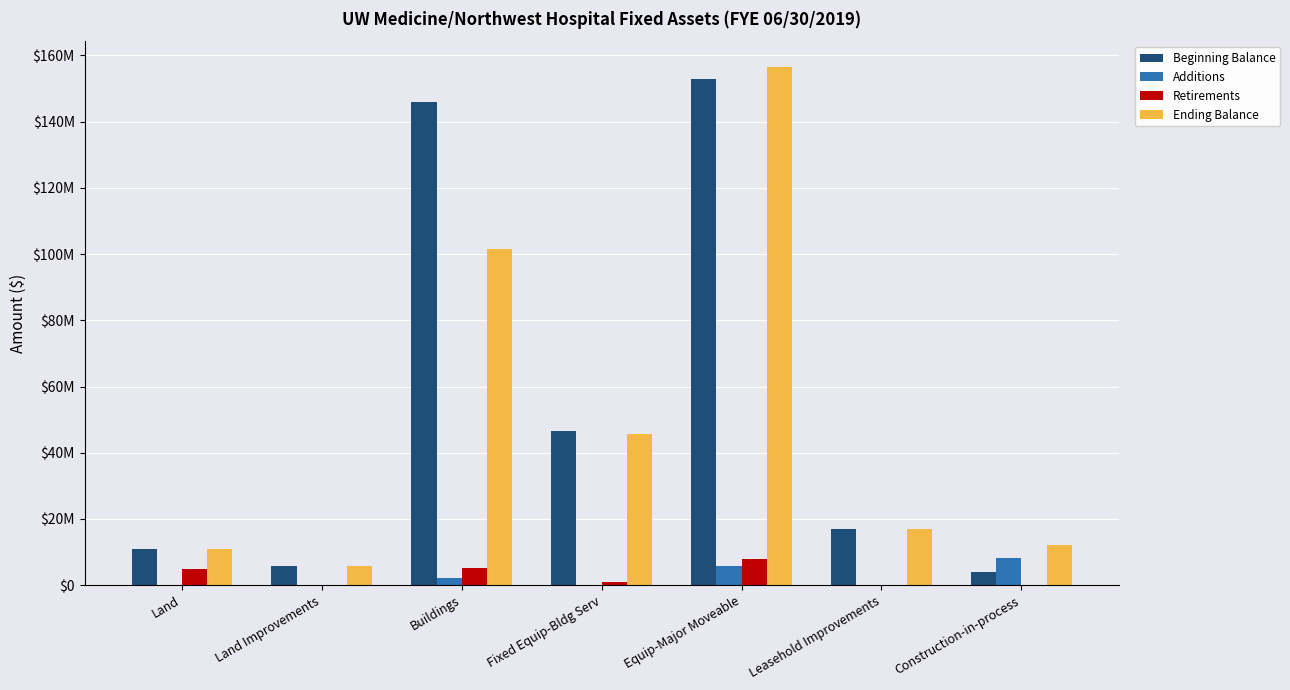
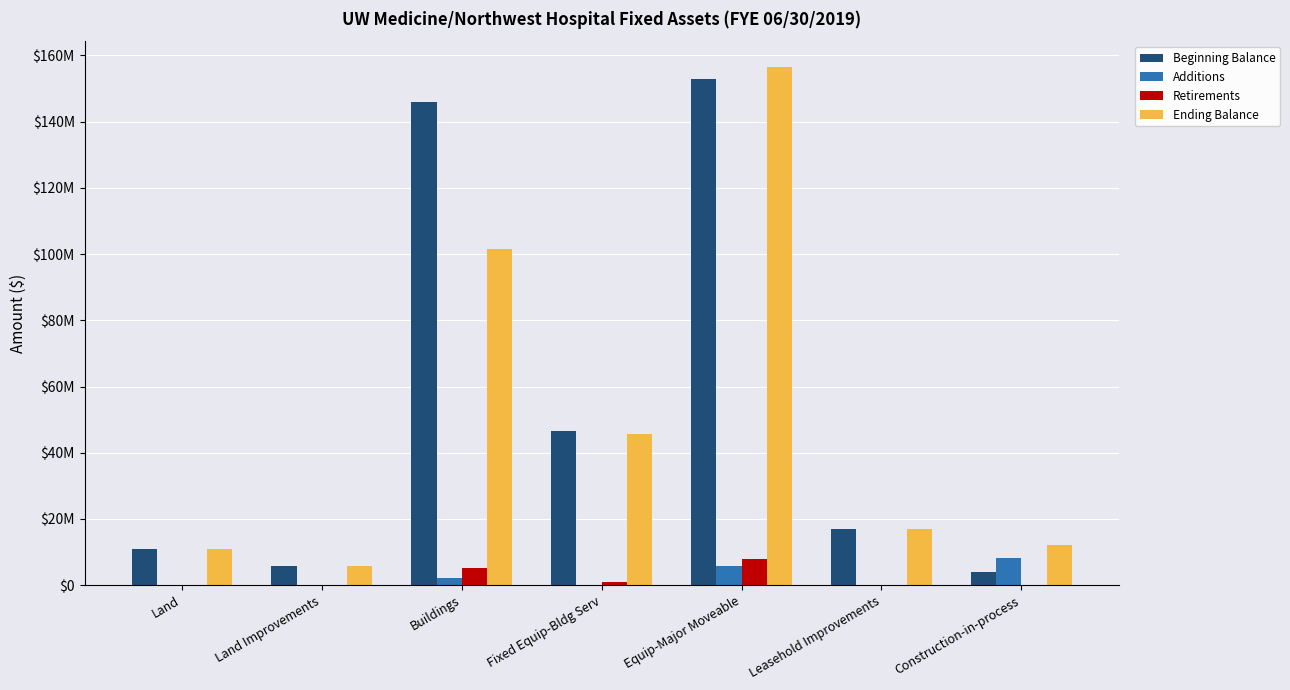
  {
    "Beginning Balance": {
      "Land": "$11000000",
      "Land Improvements": "$6000000",
      "Buildings": "$146000000",
      "Fixed Equip-Bldg Serv": "$47000000",
      "Equip-Major Moveable": "$153000000",
      "Leasehold Improvements": "$17000000",
      "Construction-in-process": "$4000000"
    },
    "Additions": {
      "Land Improvements": "$0",
      "Buildings": "$2000000",
      "Fixed Equip-Bldg Serv": "$0",
      "Equip-Major Moveable": "$6000000",
      "Construction-in-process": "$8000000"
    },
    "Retirements": {
-     "Land": "$5000000",
+     "Land": "$0",
      "Buildings": "$5000000",
      "Fixed Equip-Bldg Serv": "$1000000",
      "Equip-Major Moveable": "$8000000",
      "Construction-in-process": "$0"
    },
    "Ending Balance": {
      "Land": "$11000000",
      "Land Improvements": "$6000000",
      "Buildings": "$102000000",
      "Fixed Equip-Bldg Serv": "$46000000",
      "Equip-Major Moveable": "$156000000",
      "Leasehold Improvements": "$17000000",
      "Construction-in-process": "$12000000"
    }
  }
